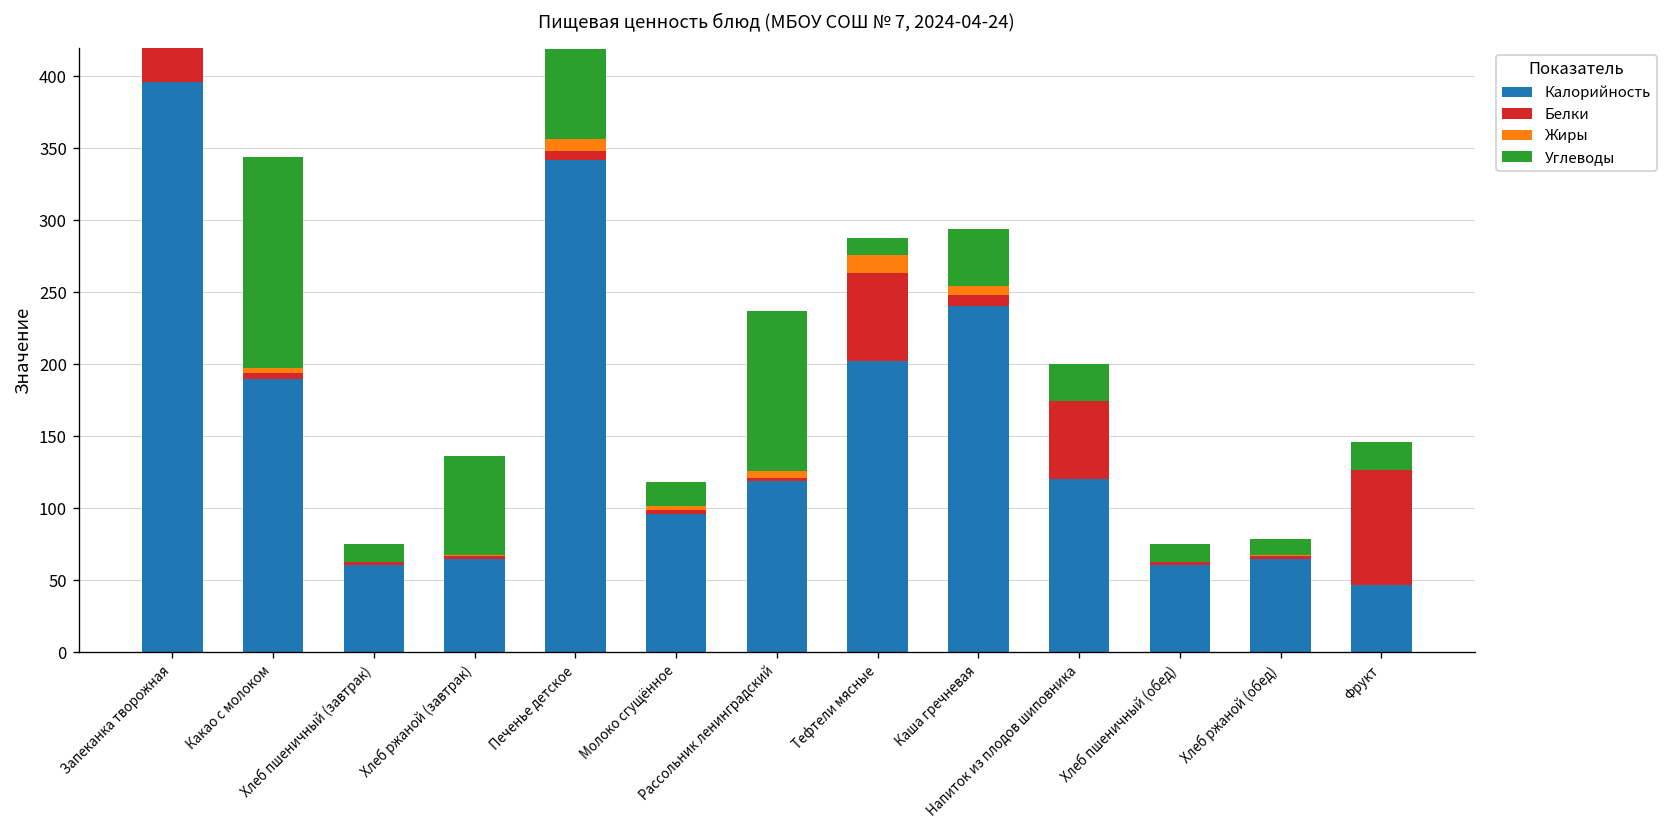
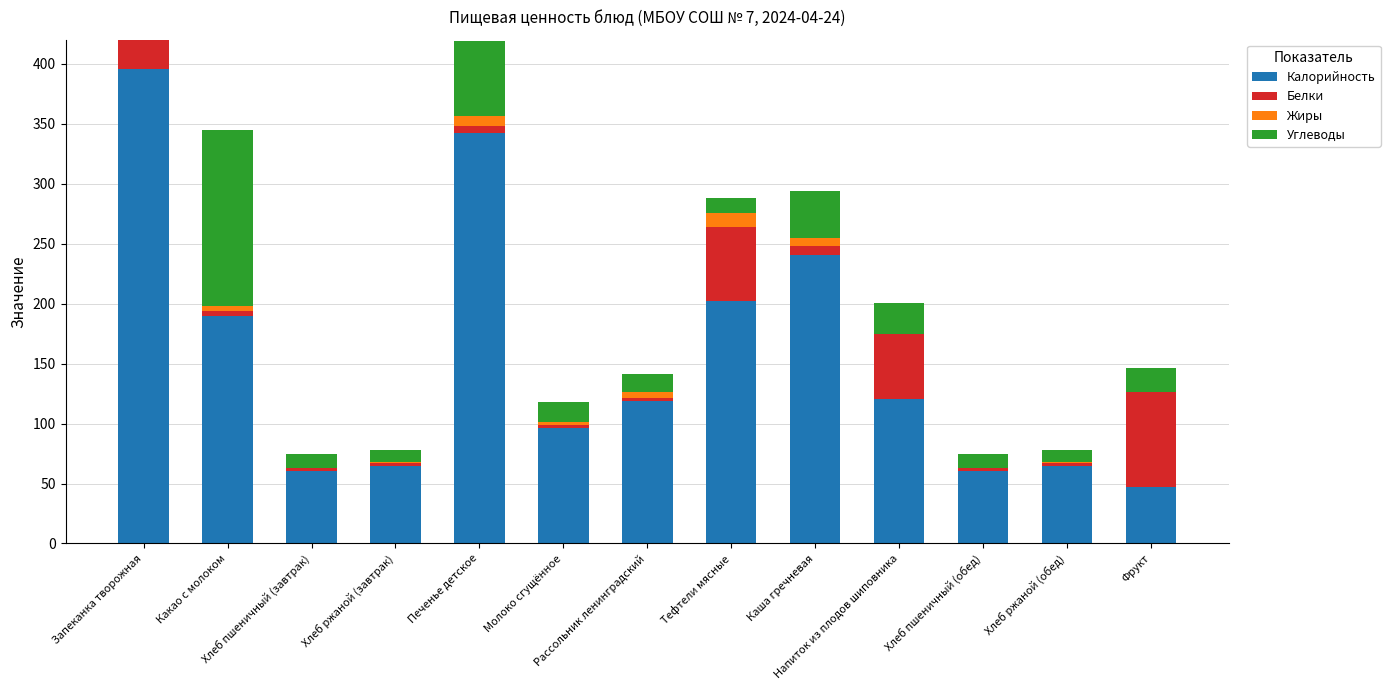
  {
    "Калорийность": {
      "Запеканка творожная": 396,
      "Какао с молоком": 190,
      "Хлеб пшеничный (завтрак)": 61,
      "Хлеб ржаной (завтрак)": 65,
      "Печенье детское": 342,
      "Молоко сгущённое": 96,
      "Рассольник ленинградский": 119,
      "Тефтели мясные": 202,
      "Каша гречневая": 241,
      "Напиток из плодов шиповника": 121,
      "Хлеб пшеничный (обед)": 61,
      "Хлеб ржаной (обед)": 65,
      "Фрукт": 47
    },
    "Белки": {
      "Запеканка творожная": 25,
      "Какао с молоком": 4,
      "Хлеб ржаной (завтрак)": 2,
      "Печенье детское": 6,
      "Молоко сгущённое": 2,
      "Рассольник ленинградский": 2,
      "Тефтели мясные": 62,
      "Каша гречневая": 8,
      "Напиток из плодов шиповника": 54,
      "Хлеб ржаной (обед)": 2,
      "Фрукт": 80
    },
    "Жиры": {
      "Какао с молоком": 4,
      "Печенье детское": 8,
      "Молоко сгущённое": 3,
      "Рассольник ленинградский": 5,
      "Тефтели мясные": 12,
      "Каша гречневая": 6,
      "Фрукт": 0
    },
    "Углеводы": {
      "Какао с молоком": 147,
      "Хлеб пшеничный (завтрак)": 12,
-     "Хлеб ржаной (завтрак)": 69,
+     "Хлеб ржаной (завтрак)": 11,
      "Печенье детское": 63,
      "Молоко сгущённое": 16,
-     "Рассольник ленинградский": 111,
+     "Рассольник ленинградский": 15,
      "Тефтели мясные": 12,
      "Каша гречневая": 39,
      "Напиток из плодов шиповника": 26,
      "Хлеб пшеничный (обед)": 12,
      "Хлеб ржаной (обед)": 11,
      "Фрукт": 20
    }
  }
